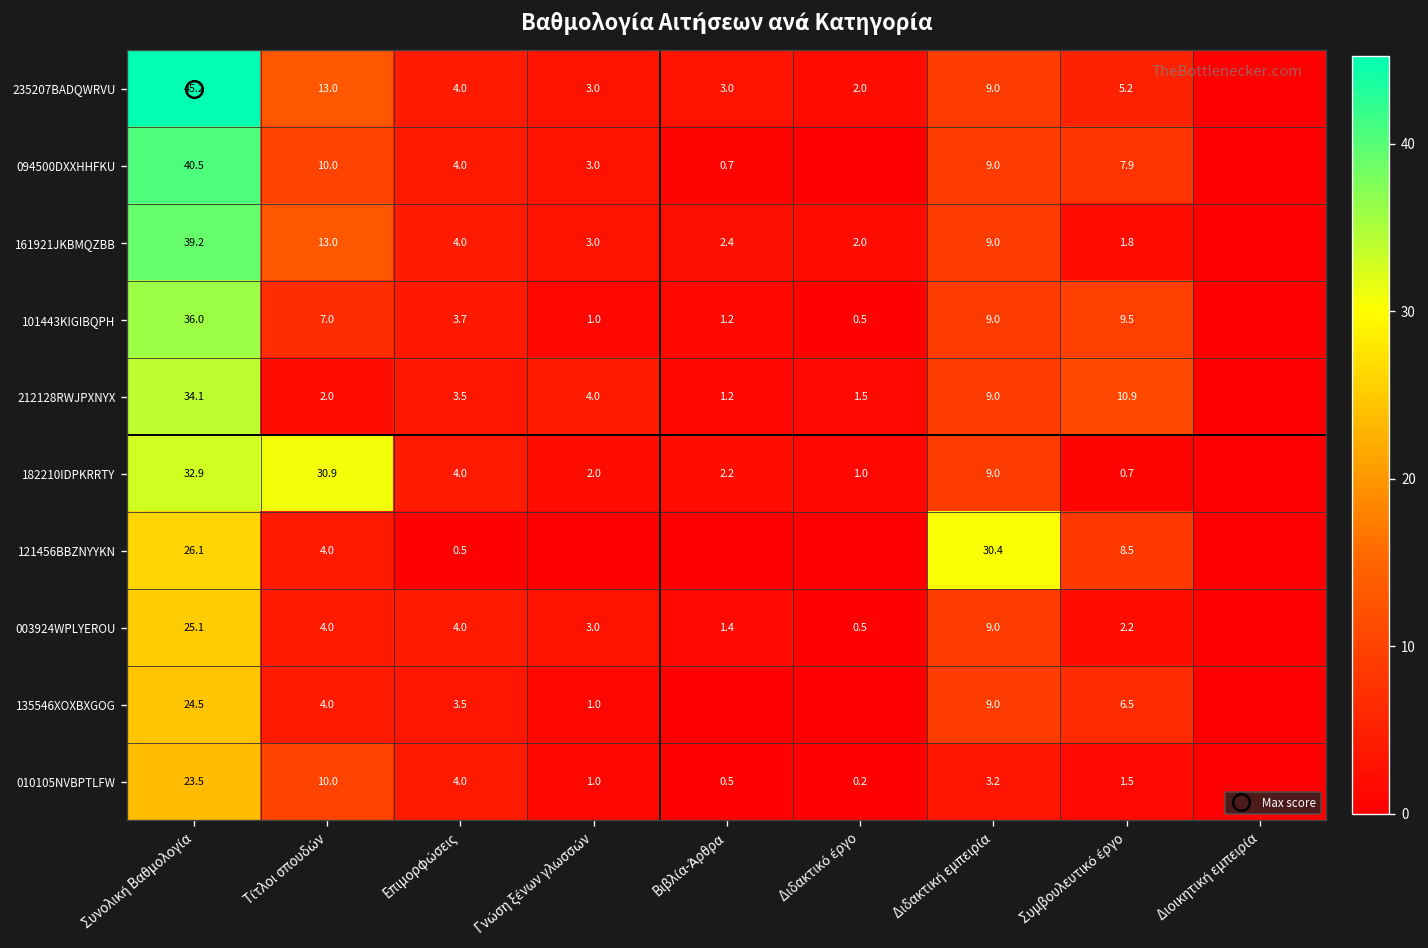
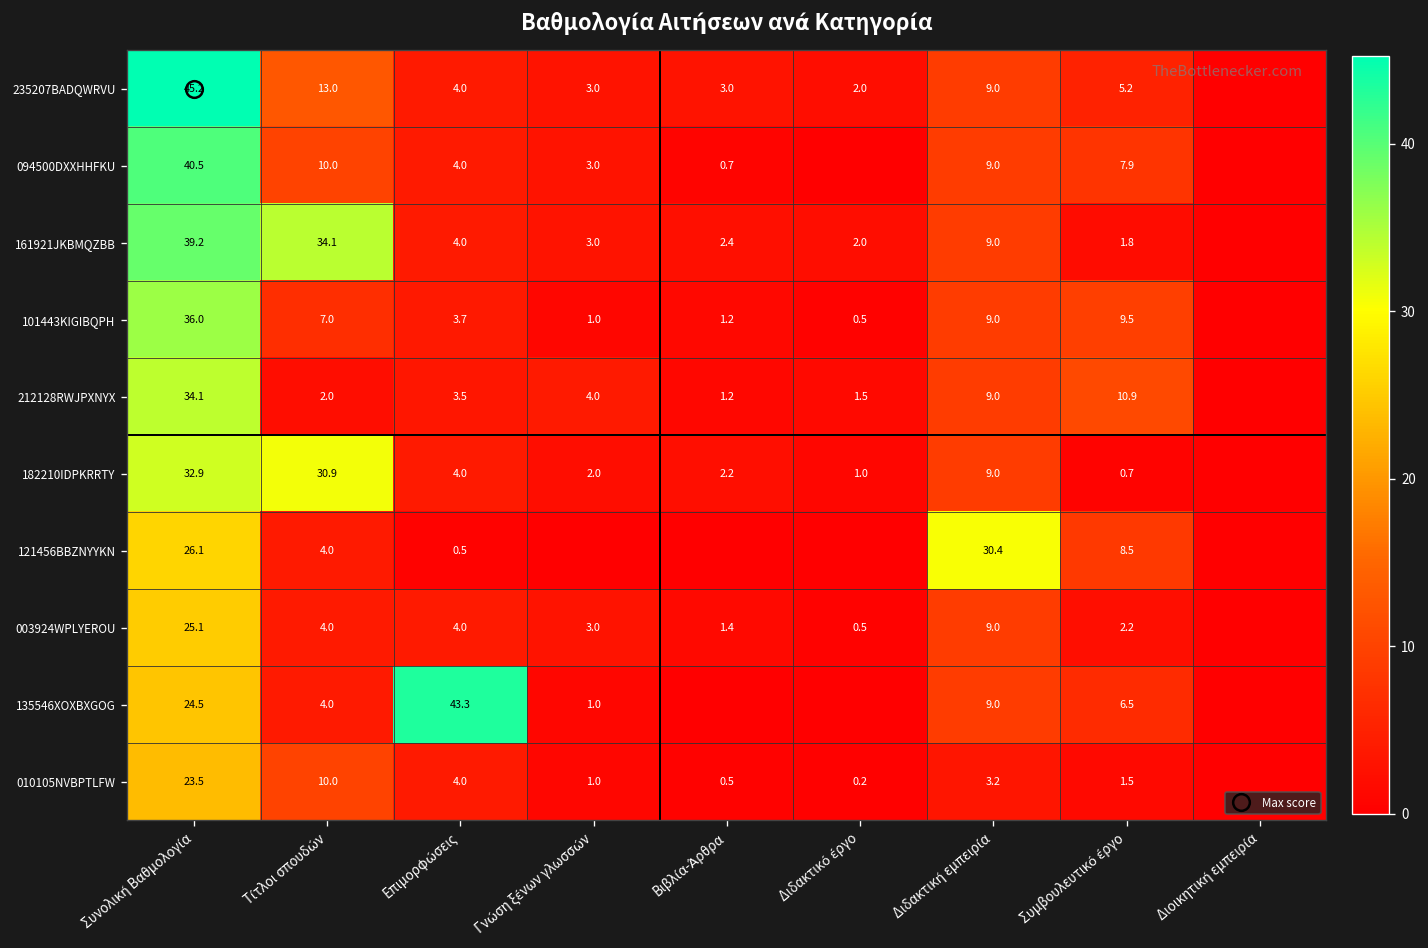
  {
    "235207BADQWRVU": {
      "Τίτλοι σπουδών": 13.0,
      "Επιμορφώσεις": 4.0,
      "Γνώση ξένων γλωσσών": 3.0,
      "Βιβλία-Άρθρα": 3.0,
      "Διδακτικό έργο": 2.0,
      "Διδακτική εμπειρία": 9.0,
      "Συμβουλευτικό έργο": 5.2
    },
    "094500DXXHHFKU": {
      "Συνολική Βαθμολογία": 40.5,
      "Τίτλοι σπουδών": 10.0,
      "Επιμορφώσεις": 4.0,
      "Γνώση ξένων γλωσσών": 3.0,
      "Βιβλία-Άρθρα": 0.7,
      "Διδακτική εμπειρία": 9.0,
      "Συμβουλευτικό έργο": 7.9
    },
    "161921JKBMQZBB": {
      "Συνολική Βαθμολογία": 39.2,
-     "Τίτλοι σπουδών": 13.0,
+     "Τίτλοι σπουδών": 34.1,
      "Επιμορφώσεις": 4.0,
      "Γνώση ξένων γλωσσών": 3.0,
      "Βιβλία-Άρθρα": 2.4,
      "Διδακτικό έργο": 2.0,
      "Διδακτική εμπειρία": 9.0,
      "Συμβουλευτικό έργο": 1.8
    },
    "101443KIGIBQPH": {
      "Συνολική Βαθμολογία": 36.0,
      "Τίτλοι σπουδών": 7.0,
      "Επιμορφώσεις": 3.7,
      "Γνώση ξένων γλωσσών": 1.0,
      "Βιβλία-Άρθρα": 1.2,
      "Διδακτικό έργο": 0.5,
      "Διδακτική εμπειρία": 9.0,
      "Συμβουλευτικό έργο": 9.5
    },
    "212128RWJPXNYX": {
      "Συνολική Βαθμολογία": 34.1,
      "Τίτλοι σπουδών": 2.0,
      "Επιμορφώσεις": 3.5,
      "Γνώση ξένων γλωσσών": 4.0,
      "Βιβλία-Άρθρα": 1.2,
      "Διδακτικό έργο": 1.5,
      "Διδακτική εμπειρία": 9.0,
      "Συμβουλευτικό έργο": 10.9
    },
    "182210IDPKRRTY": {
      "Συνολική Βαθμολογία": 32.9,
      "Τίτλοι σπουδών": 30.9,
      "Επιμορφώσεις": 4.0,
      "Γνώση ξένων γλωσσών": 2.0,
      "Βιβλία-Άρθρα": 2.2,
      "Διδακτικό έργο": 1.0,
      "Διδακτική εμπειρία": 9.0,
      "Συμβουλευτικό έργο": 0.7
    },
    "121456BBZNYYKN": {
      "Συνολική Βαθμολογία": 26.1,
      "Τίτλοι σπουδών": 4.0,
      "Επιμορφώσεις": 0.5,
      "Διδακτική εμπειρία": 30.4,
      "Συμβουλευτικό έργο": 8.5
    },
    "003924WPLYEROU": {
      "Συνολική Βαθμολογία": 25.1,
      "Τίτλοι σπουδών": 4.0,
      "Επιμορφώσεις": 4.0,
      "Γνώση ξένων γλωσσών": 3.0,
      "Βιβλία-Άρθρα": 1.4,
      "Διδακτικό έργο": 0.5,
      "Διδακτική εμπειρία": 9.0,
      "Συμβουλευτικό έργο": 2.2
    },
    "135546XOXBXGOG": {
      "Συνολική Βαθμολογία": 24.5,
      "Τίτλοι σπουδών": 4.0,
-     "Επιμορφώσεις": 3.5,
+     "Επιμορφώσεις": 43.3,
      "Γνώση ξένων γλωσσών": 1.0,
      "Διδακτική εμπειρία": 9.0,
      "Συμβουλευτικό έργο": 6.5
    },
    "010105NVBPTLFW": {
      "Συνολική Βαθμολογία": 23.5,
      "Τίτλοι σπουδών": 10.0,
      "Επιμορφώσεις": 4.0,
      "Γνώση ξένων γλωσσών": 1.0,
      "Βιβλία-Άρθρα": 0.5,
      "Διδακτικό έργο": 0.2,
      "Διδακτική εμπειρία": 3.2,
      "Συμβουλευτικό έργο": 1.5
    }
  }
